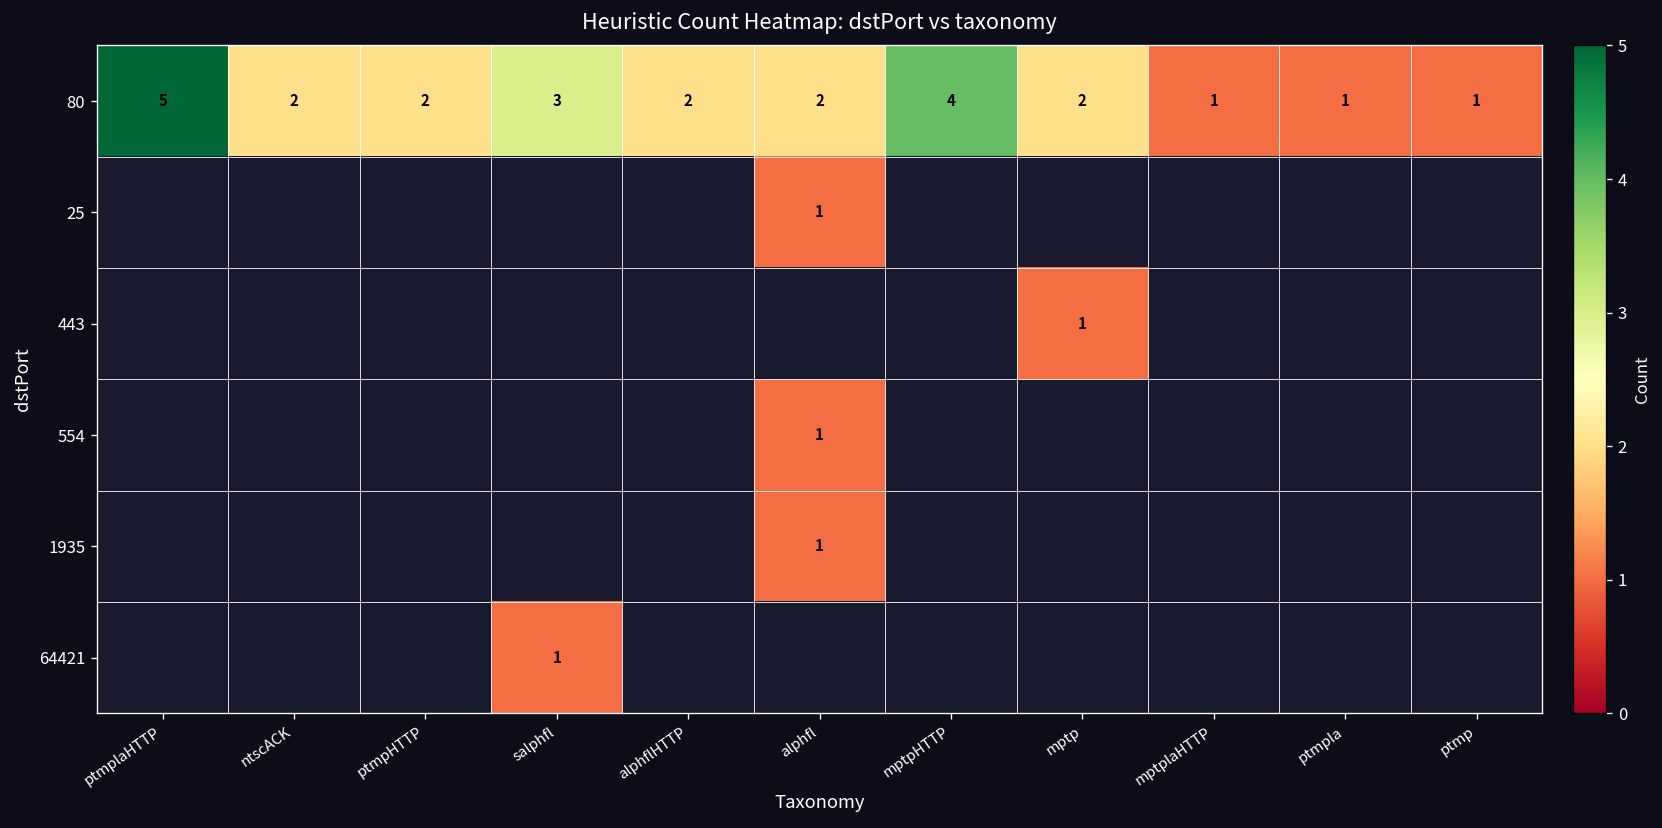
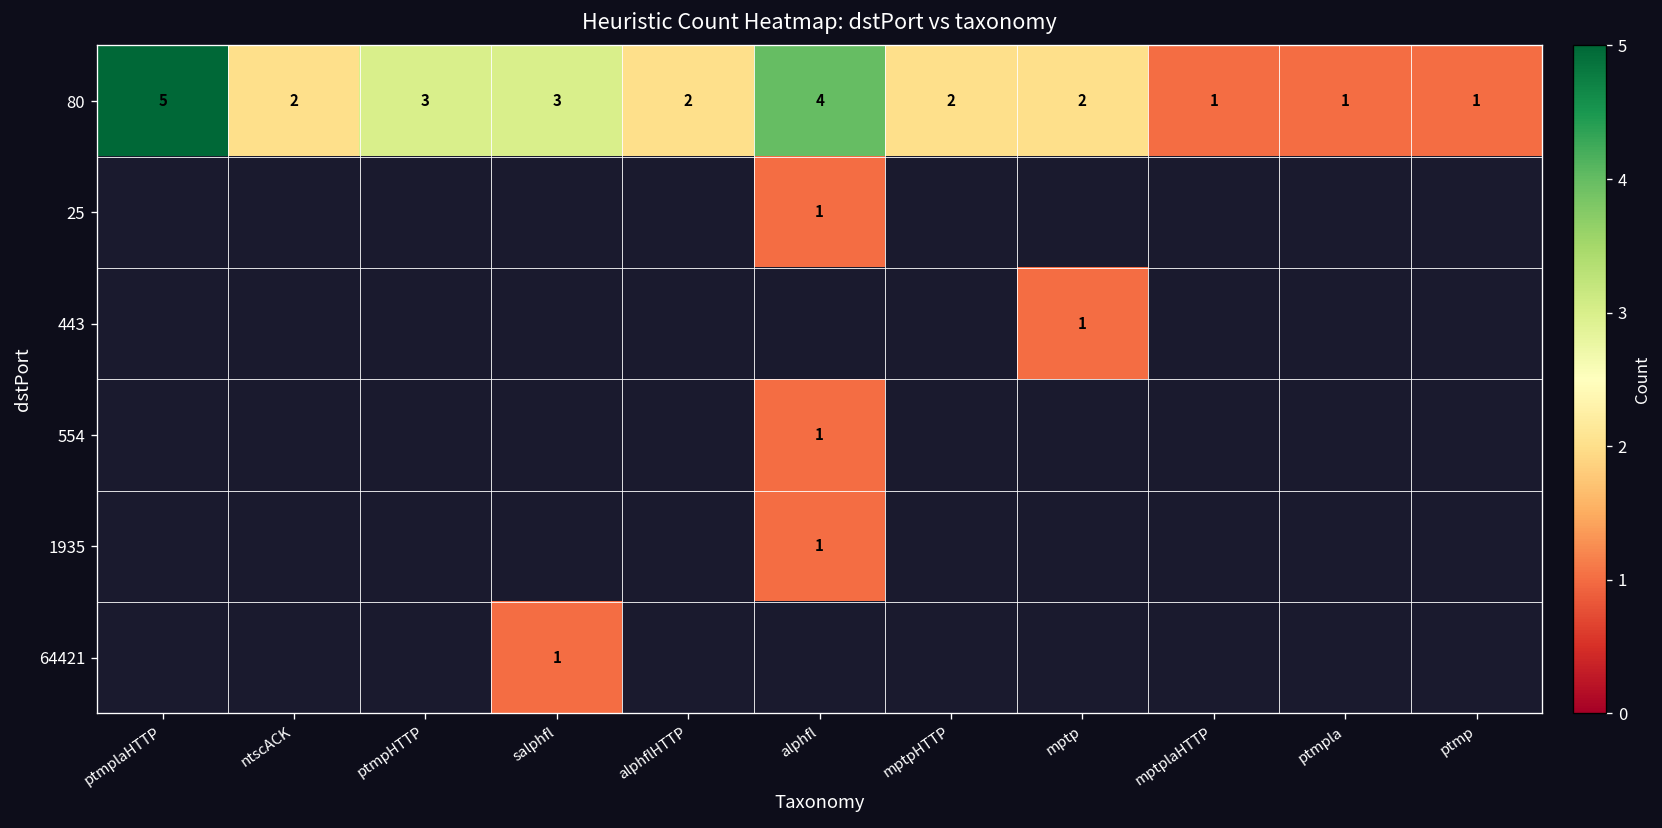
  {
    "80": {
      "ptmplaHTTP": 5,
      "ntscACK": 2,
-     "ptmpHTTP": 2,
+     "ptmpHTTP": 3,
      "salphfl": 3,
      "alphflHTTP": 2,
-     "alphfl": 2,
-     "mptpHTTP": 4,
+     "alphfl": 4,
+     "mptpHTTP": 2,
      "mptp": 2,
      "mptplaHTTP": 1,
      "ptmpla": 1,
      "ptmp": 1
    },
    "25": {
      "alphfl": 1
    },
    "443": {
      "mptp": 1
    },
    "554": {
      "alphfl": 1
    },
    "1935": {
      "alphfl": 1
    },
    "64421": {
      "salphfl": 1
    }
  }
